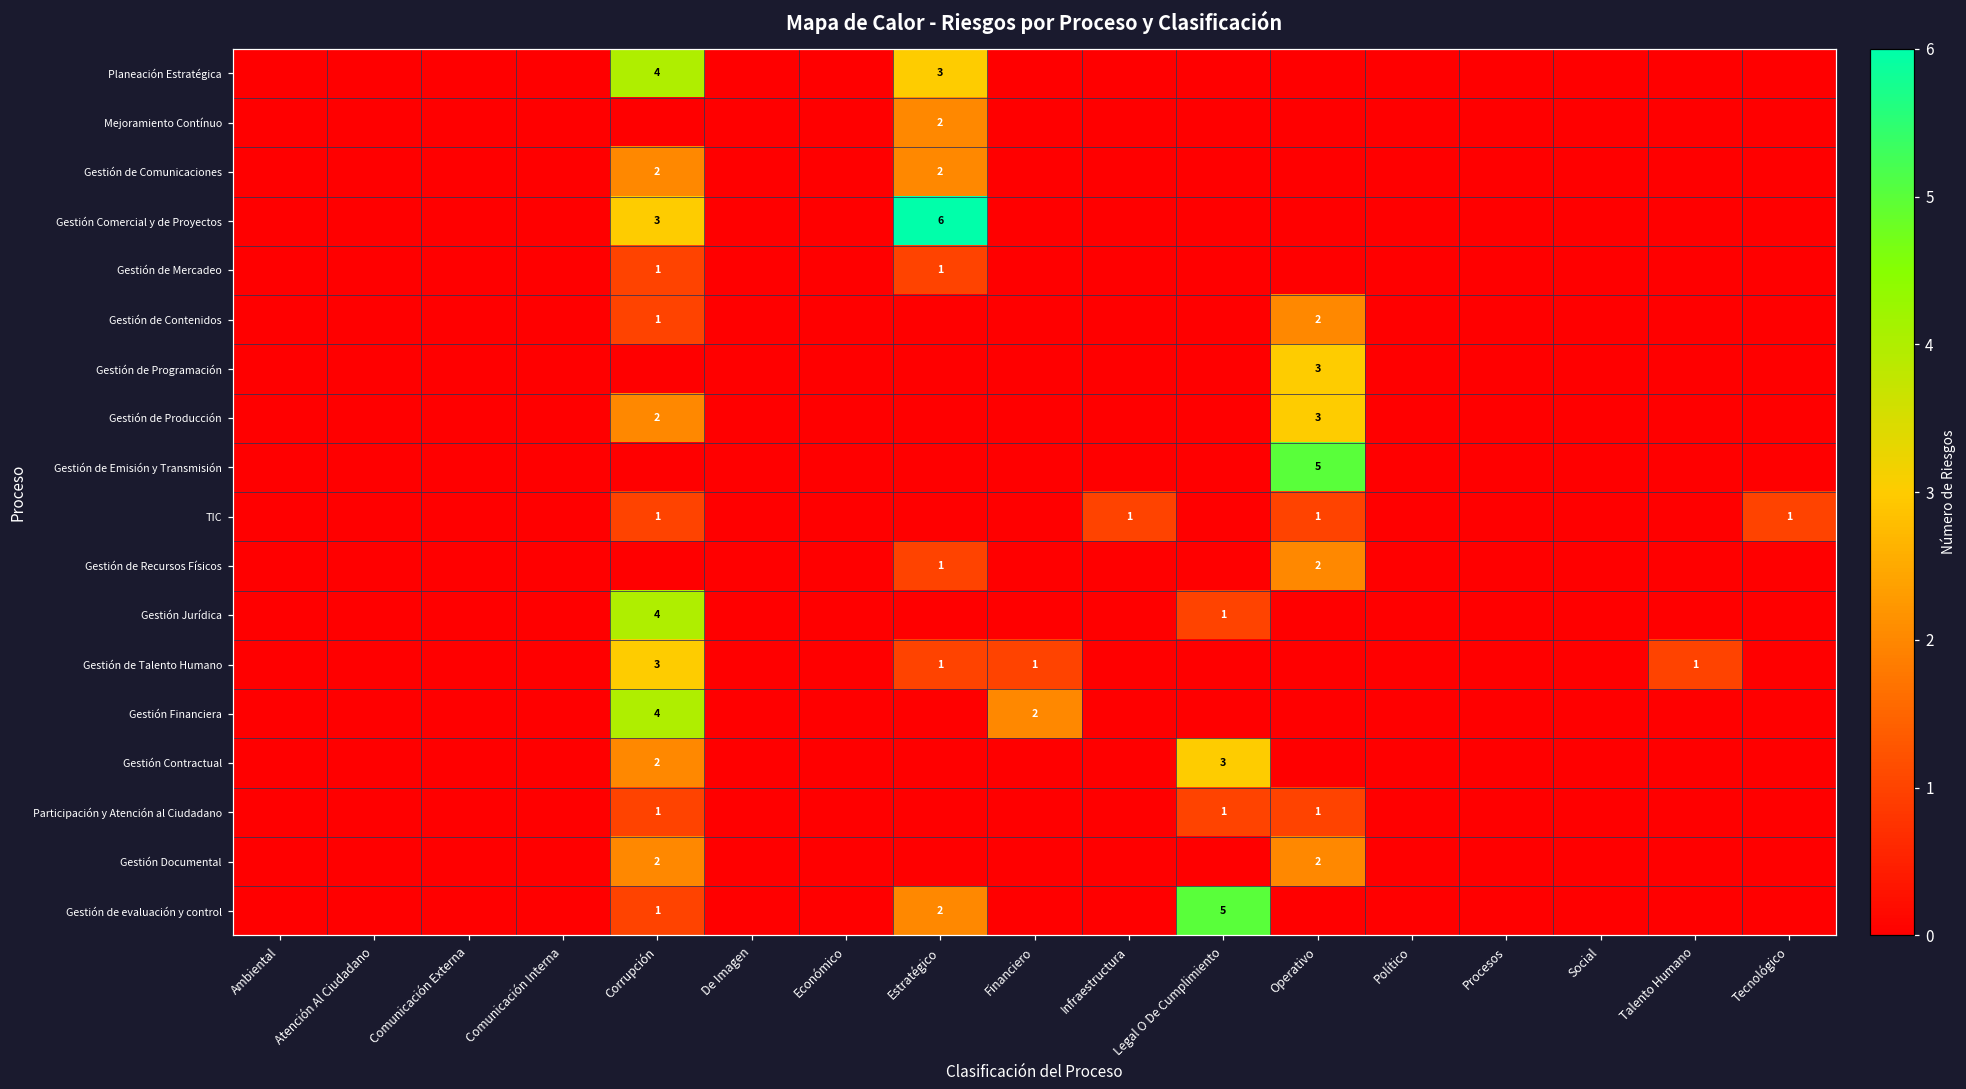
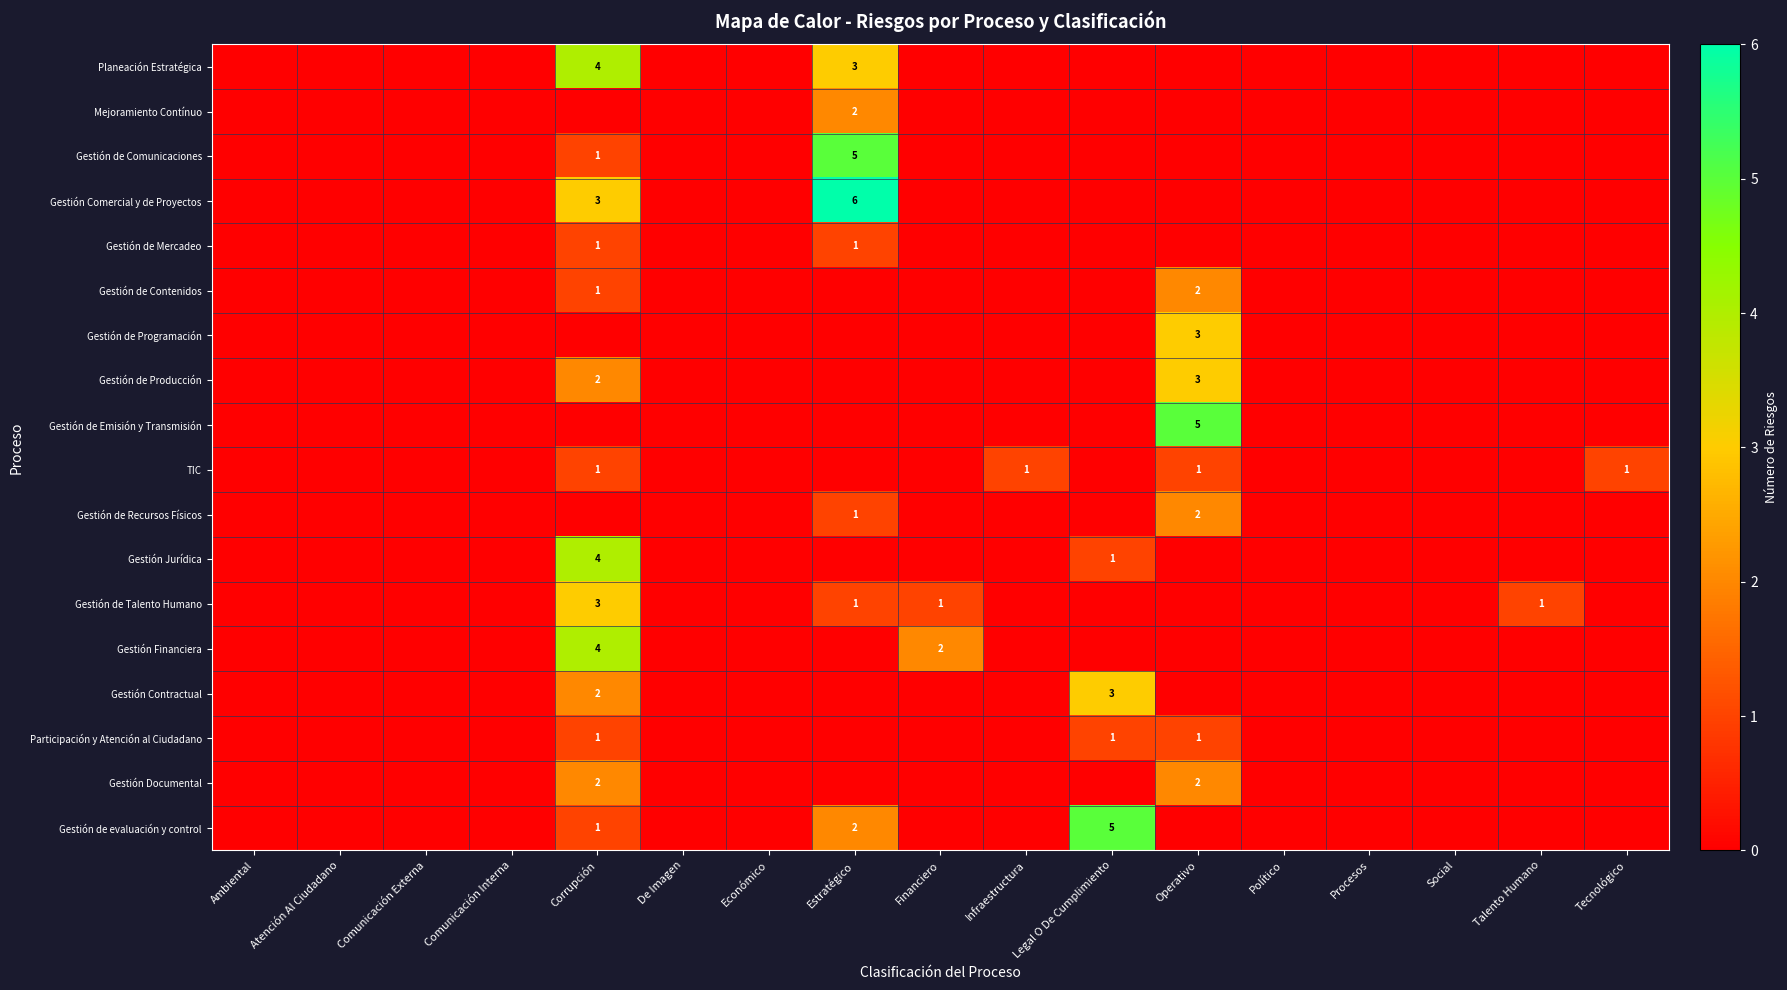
  {
    "Planeación Estratégica": {
      "Corrupción": 4,
      "Estratégico": 3
    },
    "Mejoramiento Contínuo": {
      "Estratégico": 2
    },
    "Gestión de Comunicaciones": {
-     "Corrupción": 2,
-     "Estratégico": 2
+     "Corrupción": 1,
+     "Estratégico": 5
    },
    "Gestión Comercial y de Proyectos": {
      "Corrupción": 3,
      "Estratégico": 6
    },
    "Gestión de Mercadeo": {
      "Corrupción": 1,
      "Estratégico": 1
    },
    "Gestión de Contenidos": {
      "Corrupción": 1,
      "Operativo": 2
    },
    "Gestión de Programación": {
      "Operativo": 3
    },
    "Gestión de Producción": {
      "Corrupción": 2,
      "Operativo": 3
    },
    "Gestión de Emisión y Transmisión": {
      "Operativo": 5
    },
    "TIC": {
      "Corrupción": 1,
      "Infraestructura": 1,
      "Operativo": 1,
      "Tecnológico": 1
    },
    "Gestión de Recursos Físicos": {
      "Estratégico": 1,
      "Operativo": 2
    },
    "Gestión Jurídica": {
      "Corrupción": 4,
      "Legal O De Cumplimiento": 1
    },
    "Gestión de Talento Humano": {
      "Corrupción": 3,
      "Estratégico": 1,
      "Financiero": 1,
      "Talento Humano": 1
    },
    "Gestión Financiera": {
      "Corrupción": 4,
      "Financiero": 2
    },
    "Gestión Contractual": {
      "Corrupción": 2,
      "Legal O De Cumplimiento": 3
    },
    "Participación y Atención al Ciudadano": {
      "Corrupción": 1,
      "Legal O De Cumplimiento": 1,
      "Operativo": 1
    },
    "Gestión Documental": {
      "Corrupción": 2,
      "Operativo": 2
    },
    "Gestión de evaluación y control": {
      "Corrupción": 1,
      "Estratégico": 2,
      "Legal O De Cumplimiento": 5
    }
  }
